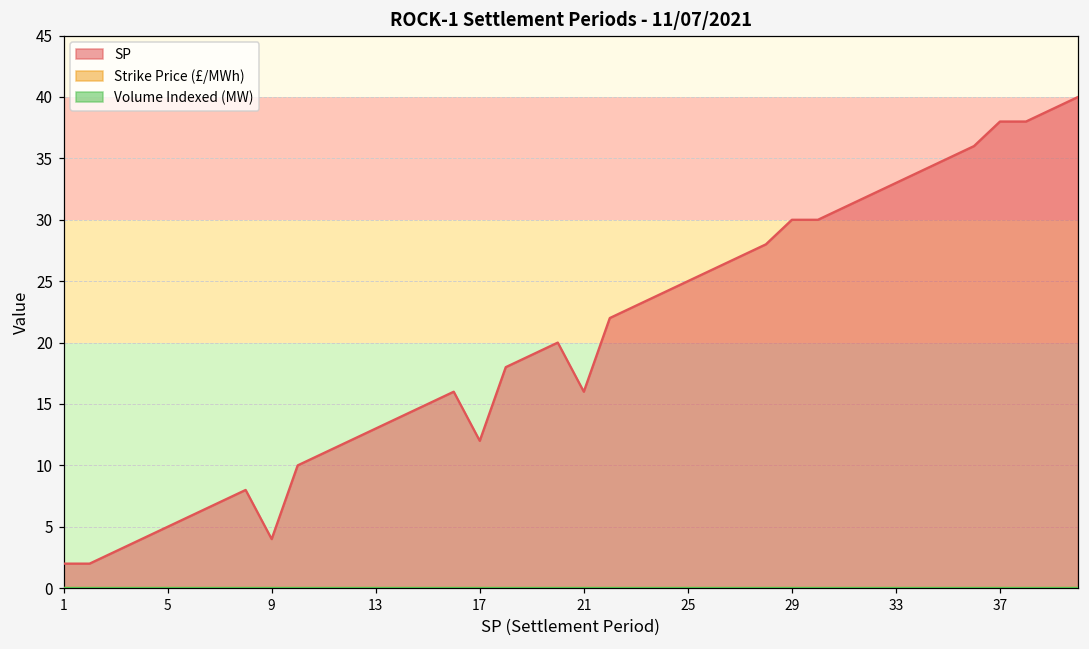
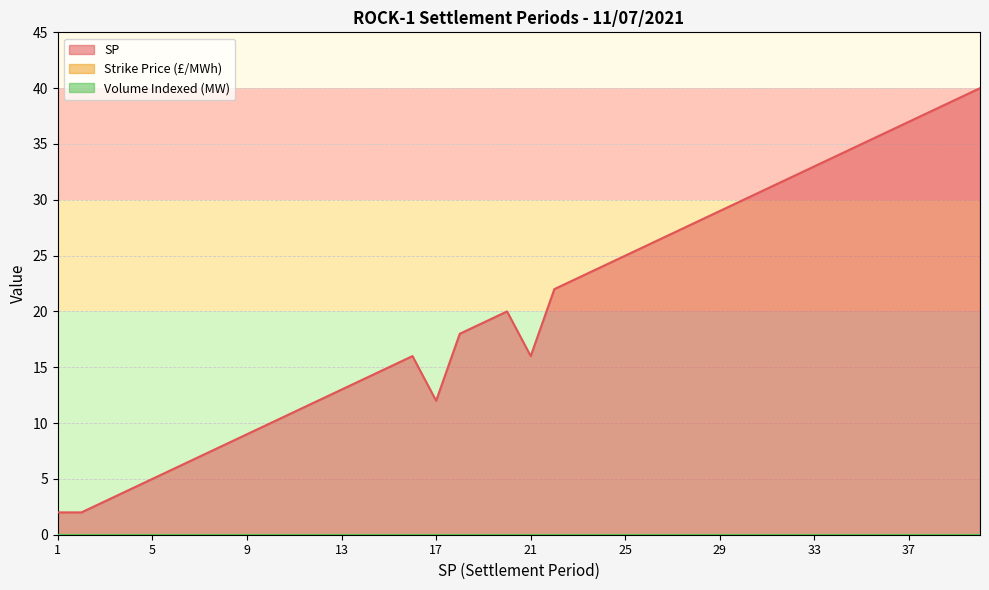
  {
    "SP": {
      "1": 2,
      "5": 5,
-     "9": 4,
+     "9": 9,
      "13": 13,
      "17": 12,
      "21": 16,
      "25": 25,
-     "29": 30,
+     "29": 29,
      "33": 33,
-     "37": 38
+     "37": 37
    },
    "Volume Indexed (MW)": {
      "1": 0,
      "5": 0,
      "9": 0,
      "13": 0,
      "17": 0,
      "21": 0,
      "25": 0,
      "29": 0,
      "33": 0,
      "37": 0
    }
  }
